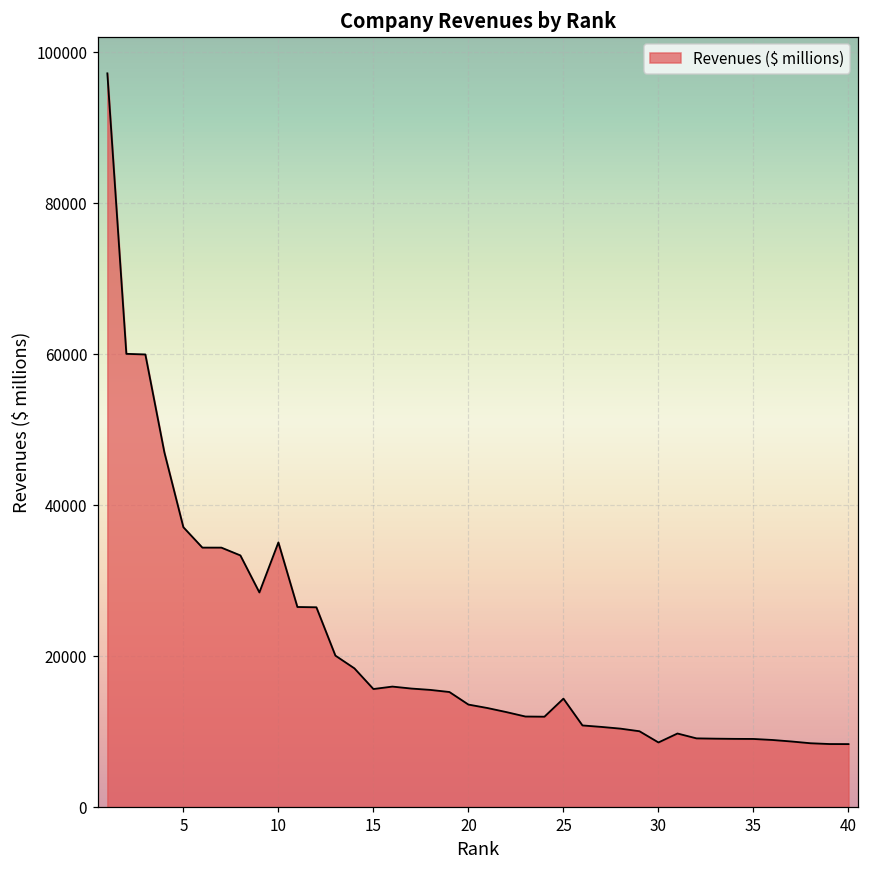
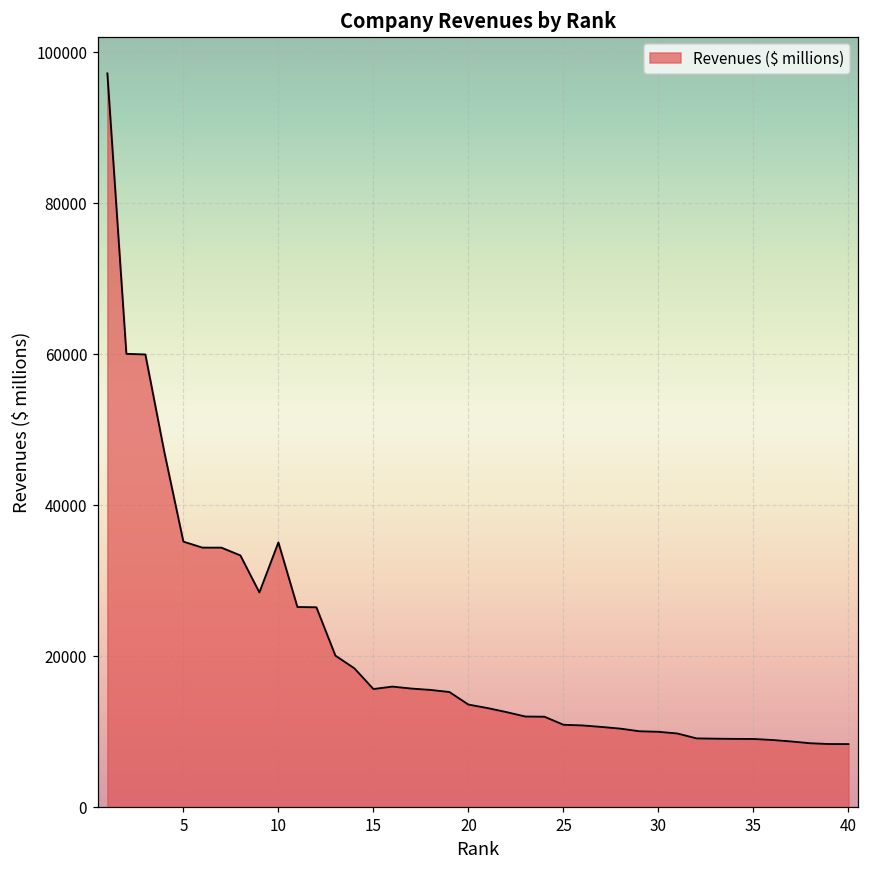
  {
-   "5": 37000,
+   "5": 35000,
    "10": 35000,
    "15": 16000,
    "20": 14000,
-   "25": 14000,
-   "30": 9000,
+   "25": 11000,
+   "30": 10000,
    "35": 9000,
    "40": 8000
  }
